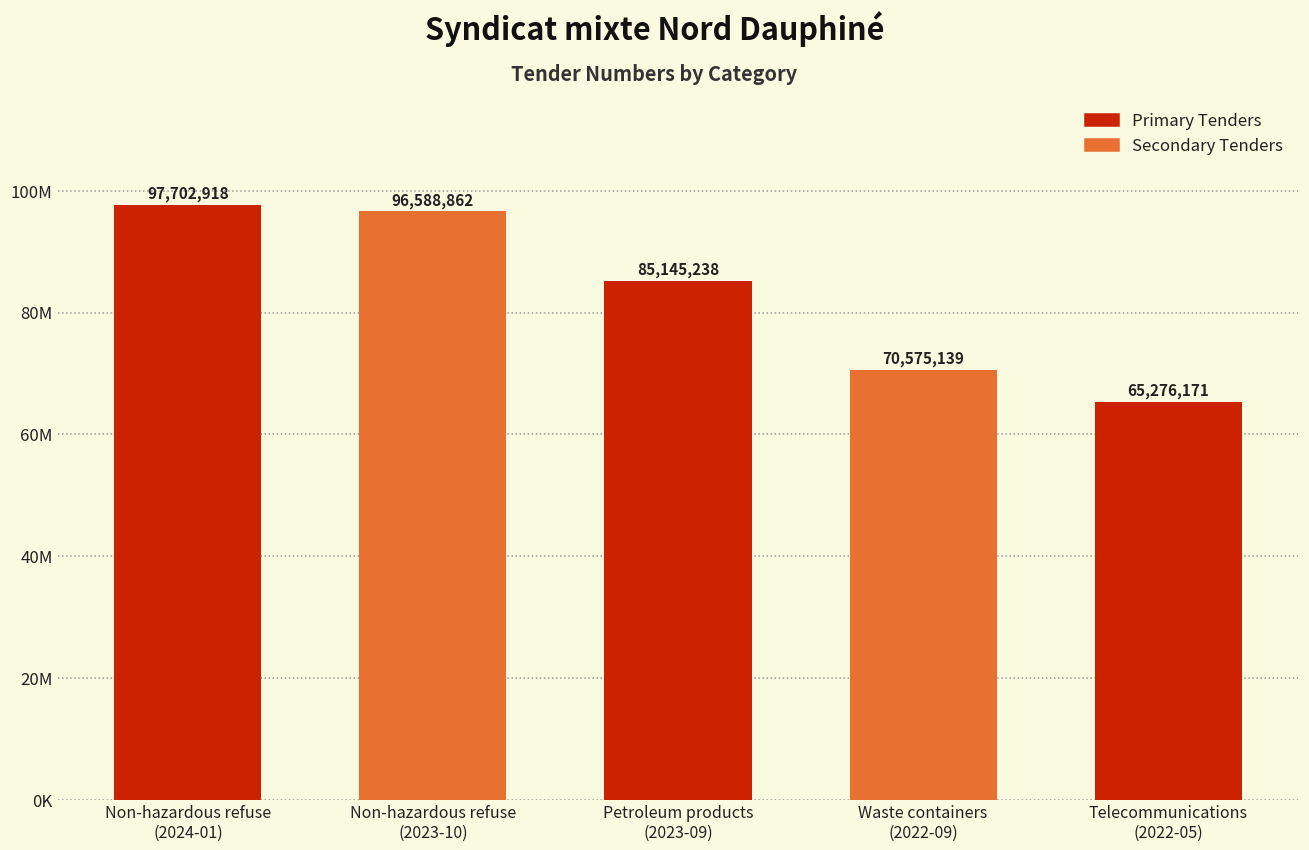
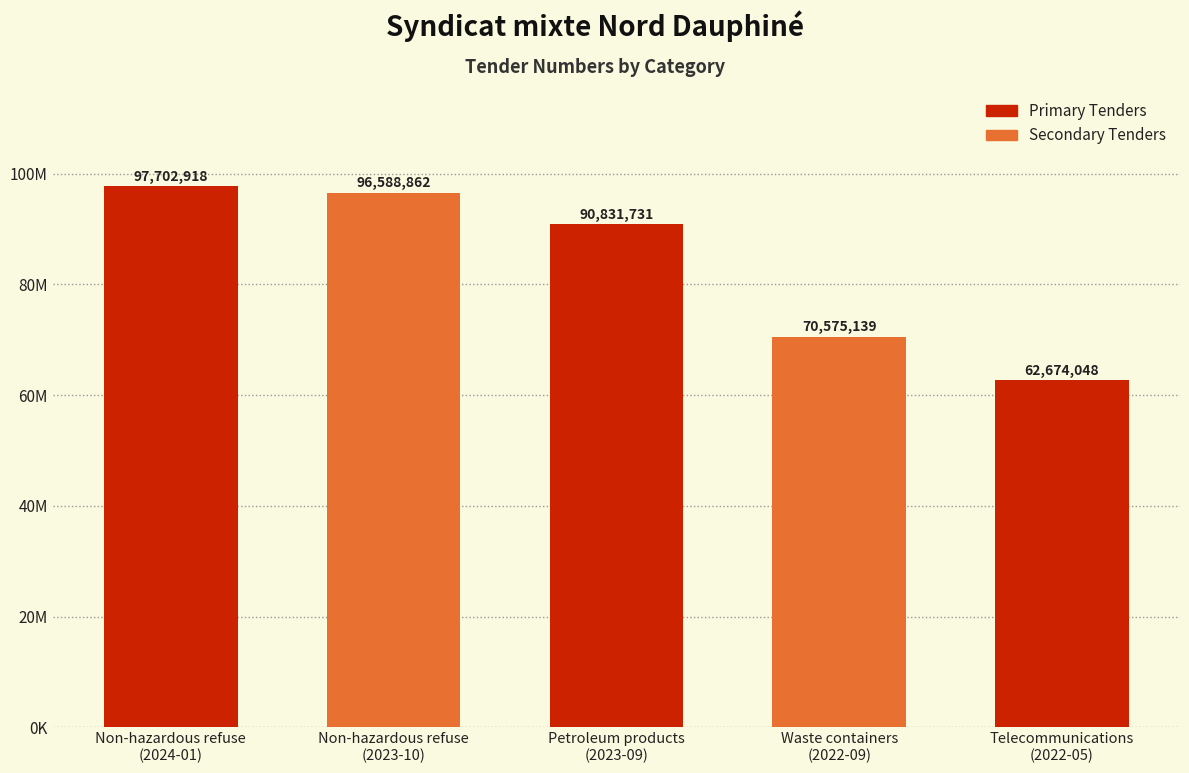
  {
    "Non-hazardous refuse (2024-01)": "97,702,918",
    "Non-hazardous refuse (2023-10)": "96,588,862",
-   "Petroleum products (2023-09)": "85,145,238",
+   "Petroleum products (2023-09)": "90,831,731",
    "Waste containers (2022-09)": "70,575,139",
-   "Telecommunications (2022-05)": "65,276,171"
+   "Telecommunications (2022-05)": "62,674,048"
  }
